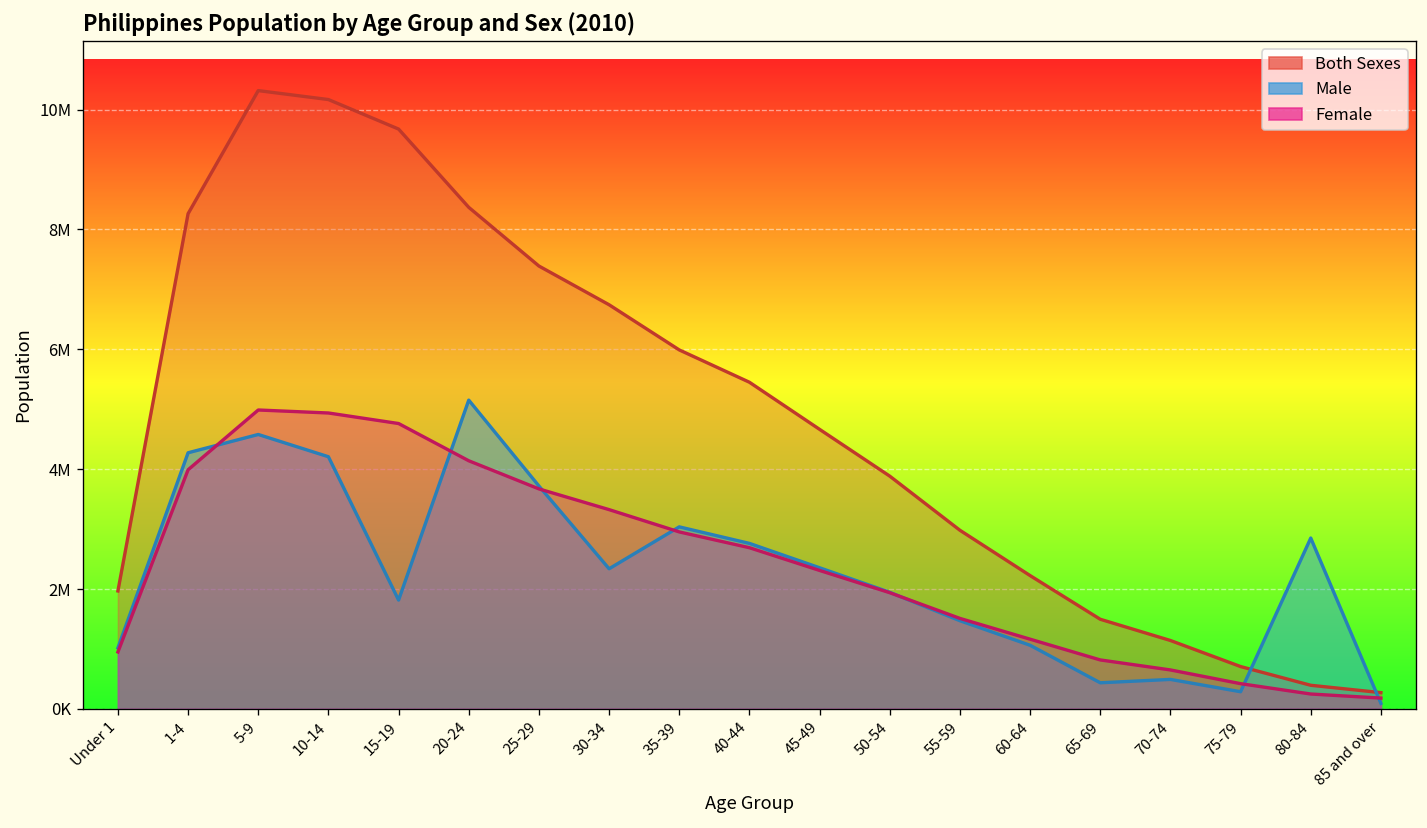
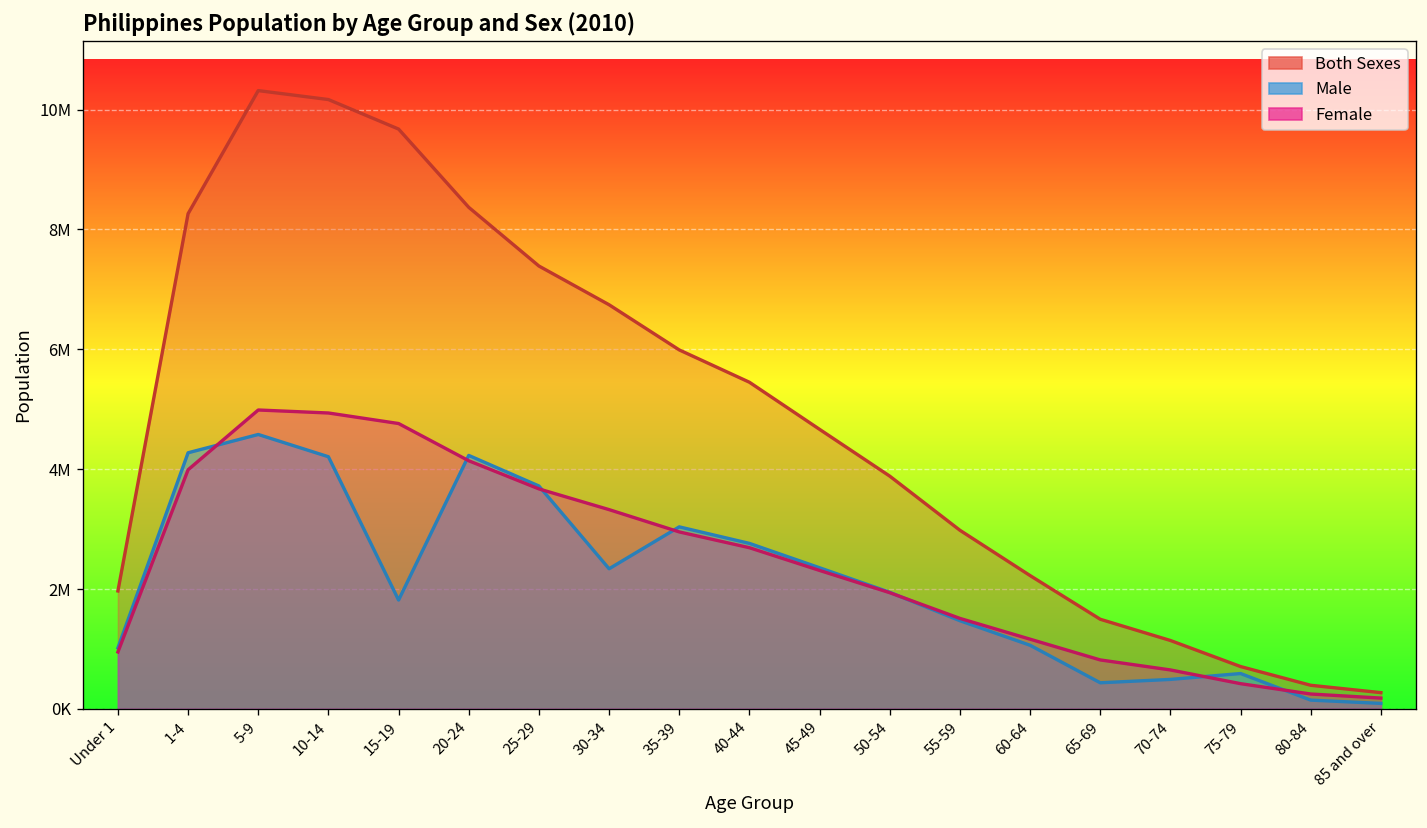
  {
    "Male": {
      "Under 1": 1000000,
      "1-4": 4300000,
      "5-9": 4600000,
      "10-14": 4200000,
      "15-19": 1800000,
-     "20-24": 5200000,
+     "20-24": 4200000,
      "30-34": 2300000,
      "35-39": 3000000,
      "40-44": 2800000,
      "60-64": 1100000,
      "65-69": 400000,
      "70-74": 500000,
-     "75-79": 300000,
-     "80-84": 2900000,
+     "75-79": 600000,
+     "80-84": 100000,
      "85 and over": 100000
    }
  }
